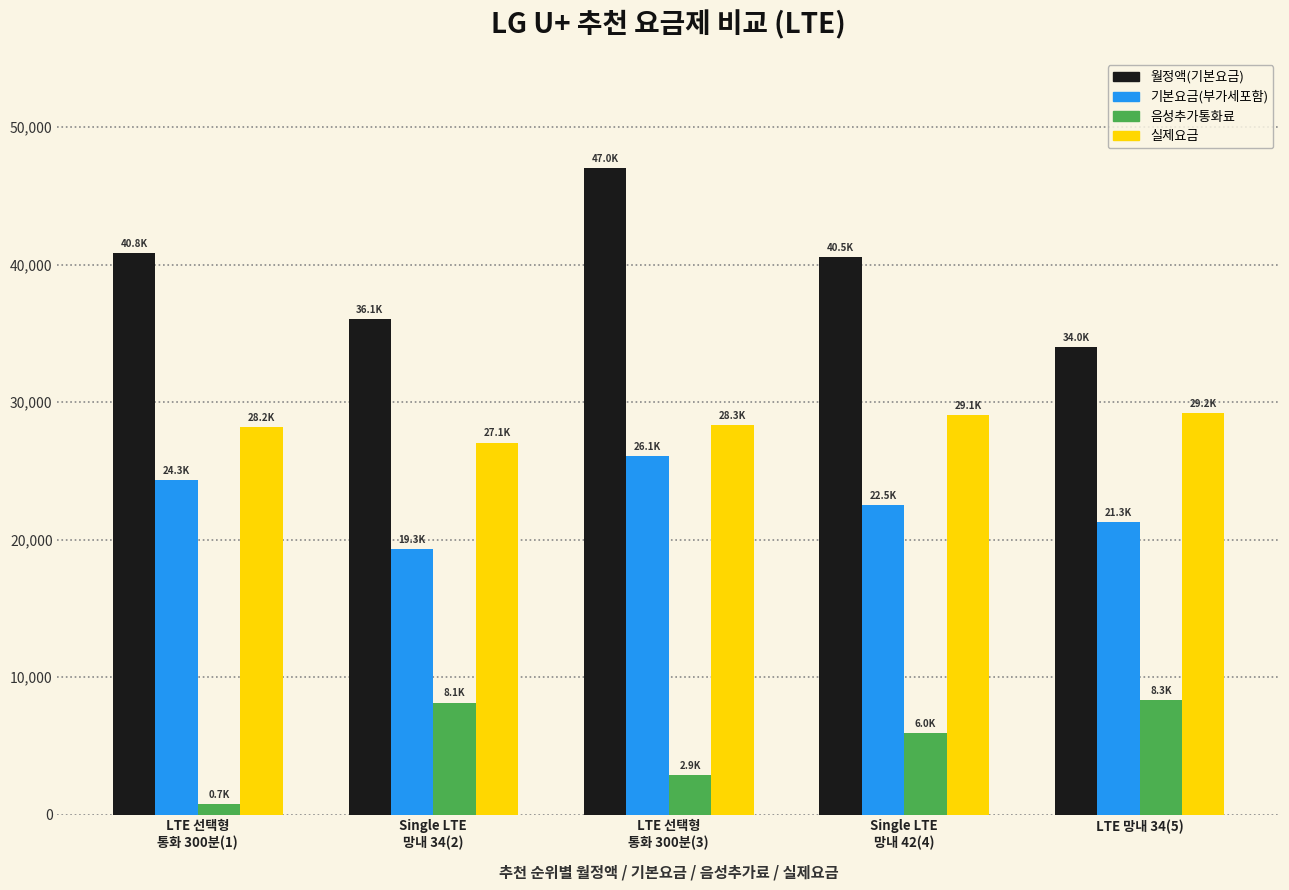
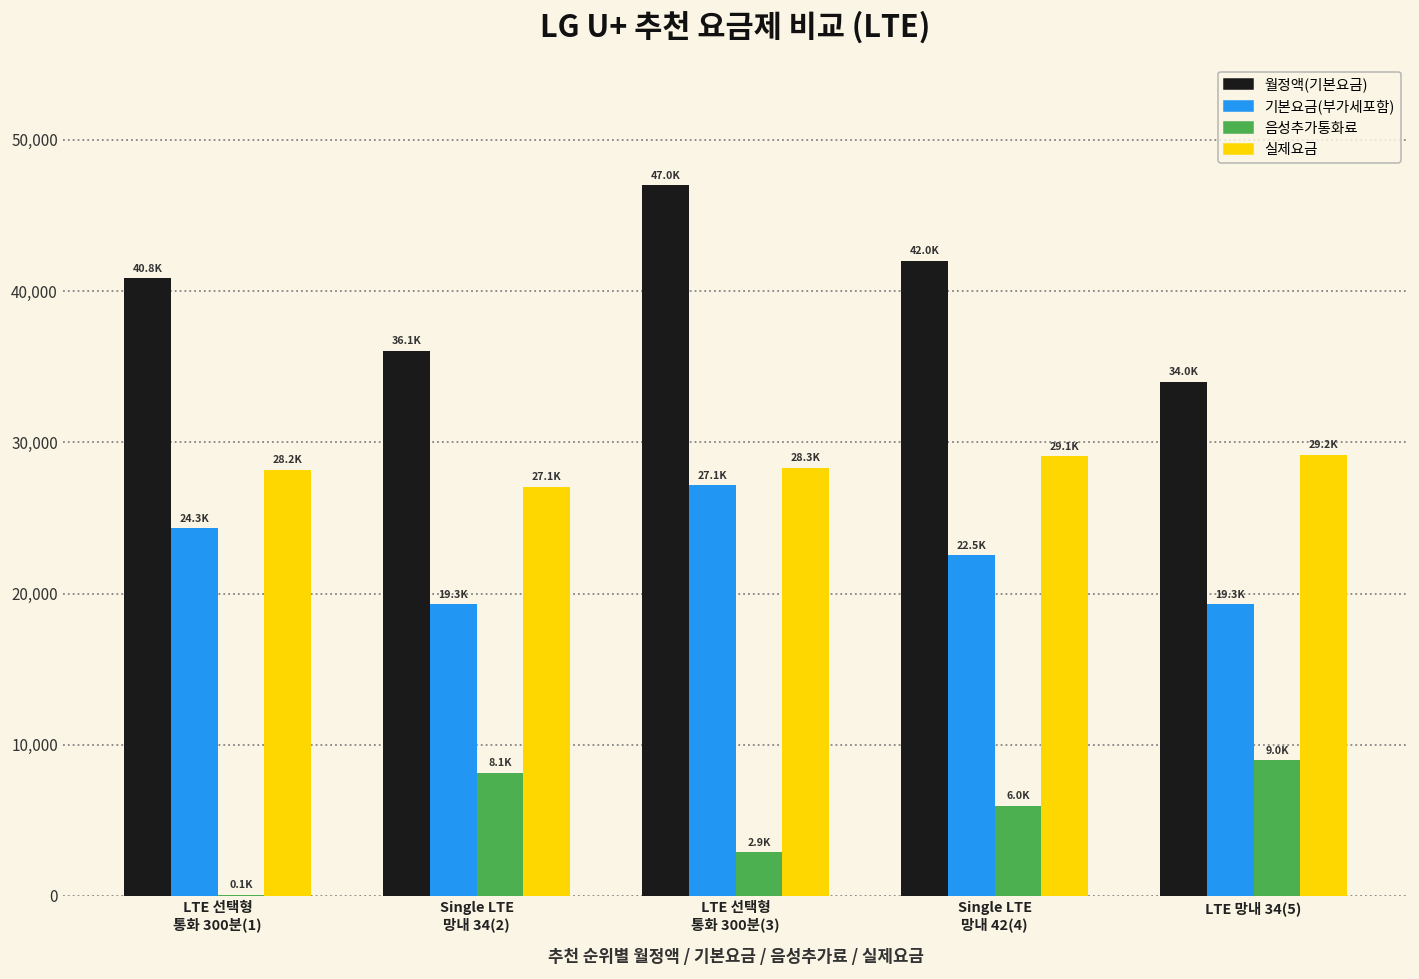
  {
    "월정액(기본요금)": {
      "LTE 선택형 통화 300분(1)": "40.8K",
      "Single LTE 망내 34(2)": "36.1K",
      "LTE 선택형 통화 300분(3)": "47.0K",
-     "Single LTE 망내 42(4)": "40.5K",
+     "Single LTE 망내 42(4)": "42.0K",
      "LTE 망내 34(5)": "34.0K"
    },
    "기본요금(부가세포함)": {
      "LTE 선택형 통화 300분(1)": "24.3K",
      "Single LTE 망내 34(2)": "19.3K",
-     "LTE 선택형 통화 300분(3)": "26.1K",
+     "LTE 선택형 통화 300분(3)": "27.1K",
      "Single LTE 망내 42(4)": "22.5K",
-     "LTE 망내 34(5)": "21.3K"
+     "LTE 망내 34(5)": "19.3K"
    },
    "음성추가통화료": {
-     "LTE 선택형 통화 300분(1)": "0.7K",
+     "LTE 선택형 통화 300분(1)": "0.1K",
      "Single LTE 망내 34(2)": "8.1K",
      "LTE 선택형 통화 300분(3)": "2.9K",
      "Single LTE 망내 42(4)": "6.0K",
-     "LTE 망내 34(5)": "8.3K"
+     "LTE 망내 34(5)": "9.0K"
    },
    "실제요금": {
      "LTE 선택형 통화 300분(1)": "28.2K",
      "Single LTE 망내 34(2)": "27.1K",
      "LTE 선택형 통화 300분(3)": "28.3K",
      "Single LTE 망내 42(4)": "29.1K",
      "LTE 망내 34(5)": "29.2K"
    }
  }
